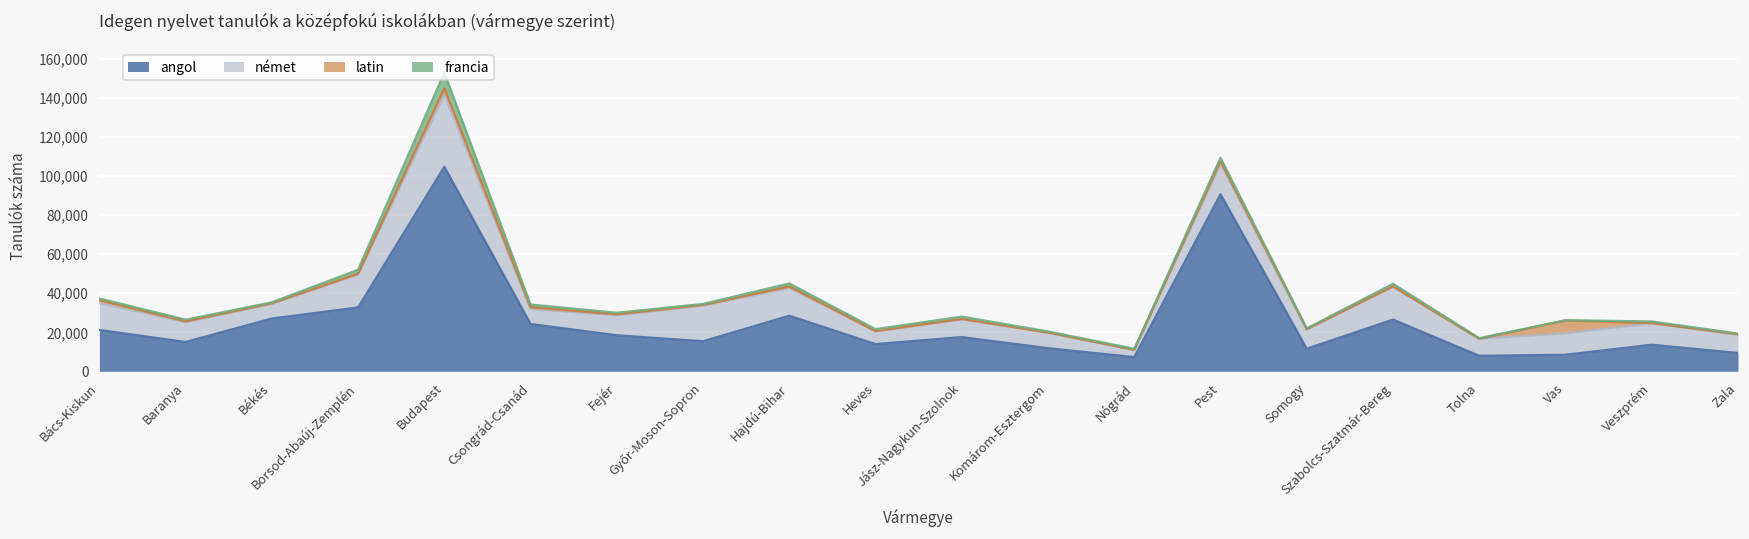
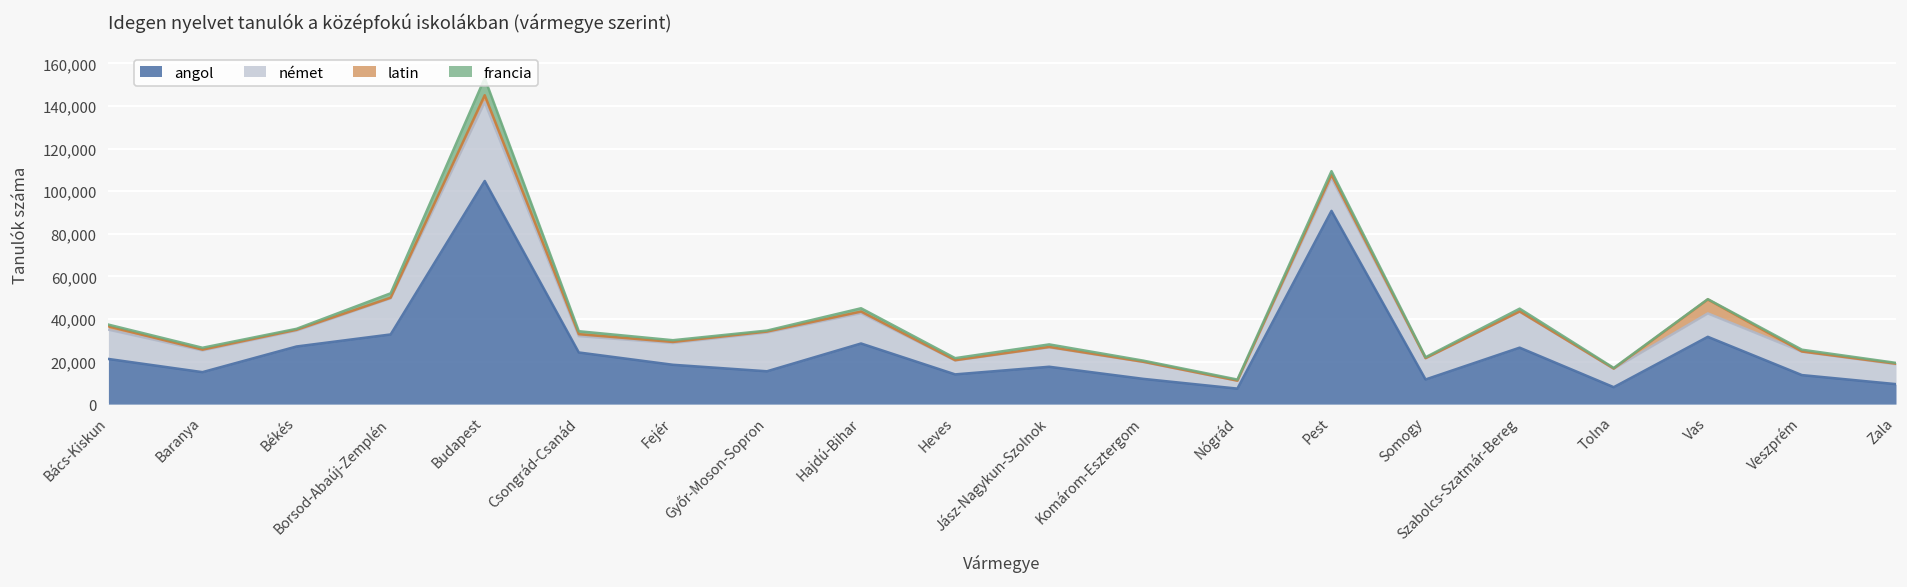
  {
    "angol": {
      "Bács-Kiskun": "21,000",
      "Baranya": "15,000",
      "Békés": "27,000",
      "Borsod-Abaúj-Zemplén": "33,000",
      "Budapest": "105,000",
      "Csongrád-Csanád": "24,000",
      "Fejér": "18,000",
      "Győr-Moson-Sopron": "15,000",
      "Hajdú-Bihar": "28,000",
      "Heves": "14,000",
      "Jász-Nagykun-Szolnok": "18,000",
      "Komárom-Esztergom": "12,000",
      "Nógrád": "7,000",
      "Pest": "91,000",
      "Somogy": "12,000",
      "Szabolcs-Szatmár-Bereg": "27,000",
      "Tolna": "8,000",
-     "Vas": "9,000",
+     "Vas": "32,000",
      "Veszprém": "14,000",
      "Zala": "9,000"
    },
    "német": {
      "Bács-Kiskun": "14,000",
      "Budapest": "37,000",
      "Vas": "11,000"
    },
    "latin": {
      "Budapest": "3,000"
    },
    "francia": {
      "Borsod-Abaúj-Zemplén": "2,000",
      "Hajdú-Bihar": "2,000",
      "Pest": "2,000"
    }
  }
